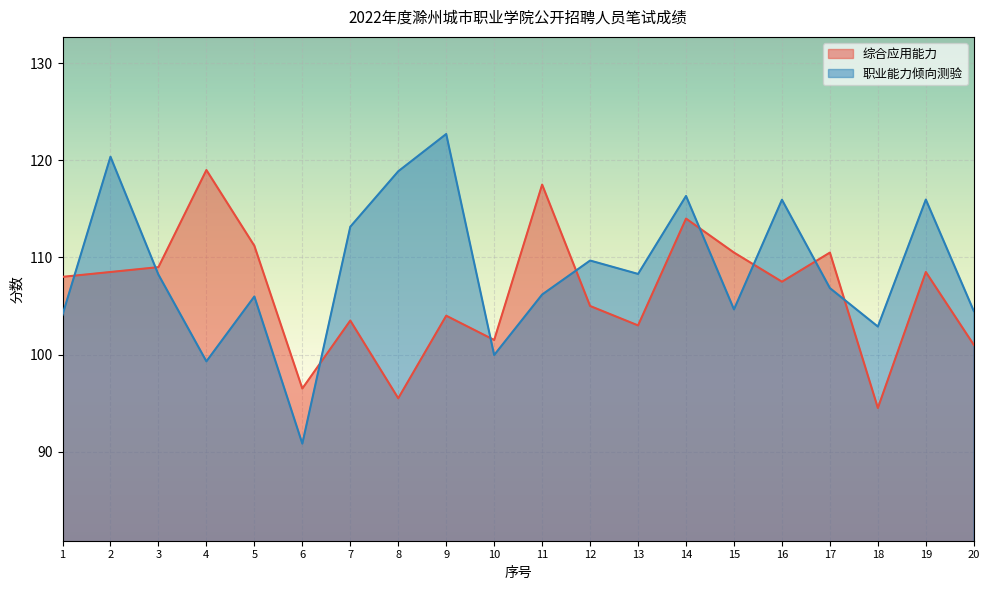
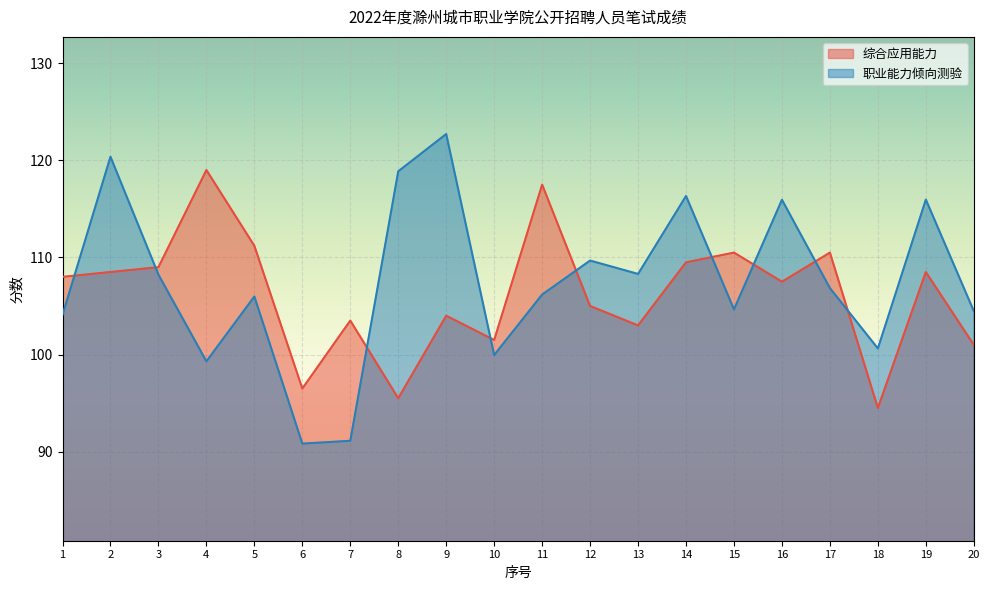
  {
    "综合应用能力": {
      "1": 108,
      "2": 109,
      "3": 109,
      "4": 119,
      "5": 111,
      "6": 97,
      "7": 104,
      "8": 96,
      "9": 104,
      "10": 102,
      "11": 118,
      "12": 105,
      "13": 103,
-     "14": 114,
+     "14": 110,
      "15": 111,
      "16": 108,
      "17": 111,
      "18": 95,
      "19": 109,
      "20": 101
    },
    "职业能力倾向测验": {
      "1": 104,
      "2": 120,
      "3": 108,
      "4": 99,
      "5": 106,
      "6": 91,
-     "7": 113,
+     "7": 91,
      "8": 119,
      "9": 123,
      "10": 100,
      "11": 106,
      "12": 110,
      "13": 108,
      "14": 116,
      "15": 105,
      "16": 116,
      "17": 107,
-     "18": 103,
+     "18": 101,
      "19": 116,
      "20": 104
    }
  }
